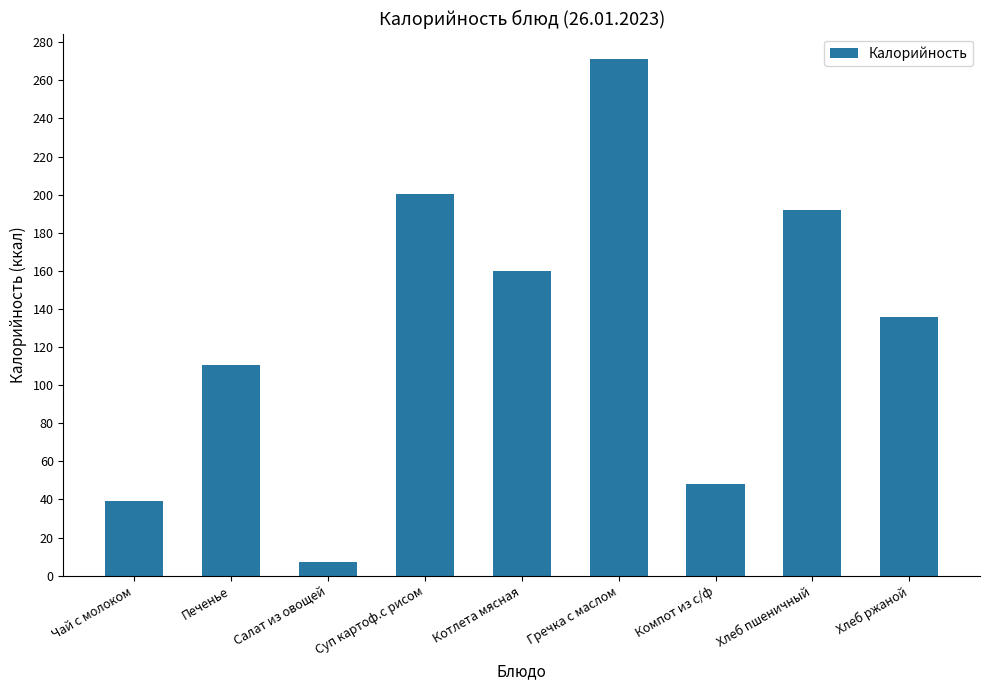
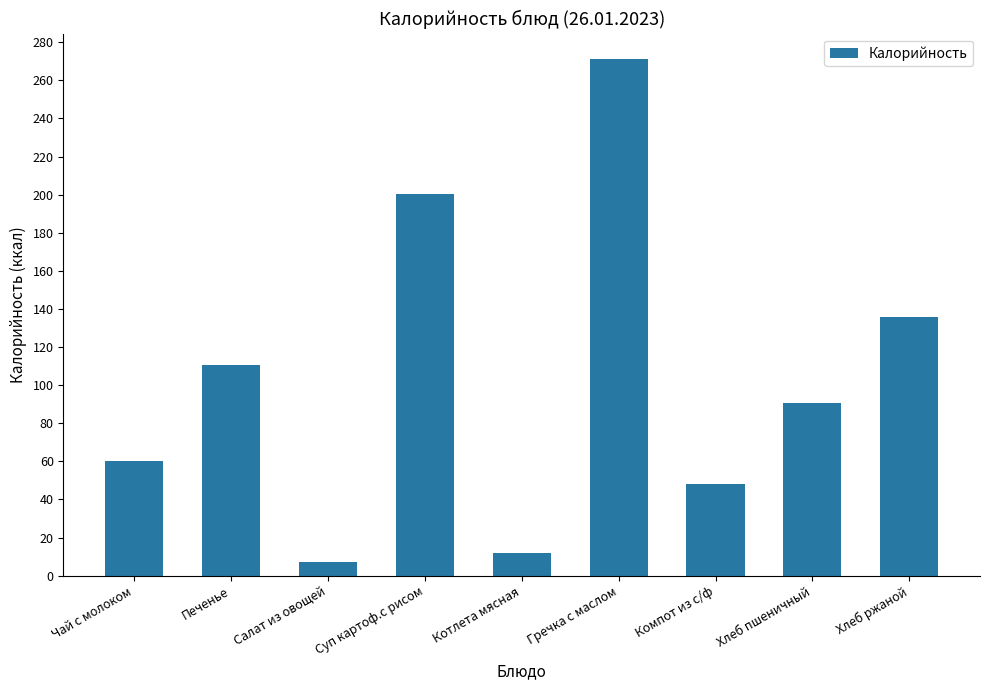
  {
-   "Чай с молоком": 39,
+   "Чай с молоком": 60,
    "Печенье": 111,
    "Салат из овощей": 7,
    "Суп картоф.с рисом": 200,
-   "Котлета мясная": 160,
+   "Котлета мясная": 12,
    "Гречка с маслом": 271,
    "Компот из с/ф": 48,
-   "Хлеб пшеничный": 192,
+   "Хлеб пшеничный": 90,
    "Хлеб ржаной": 136
  }
